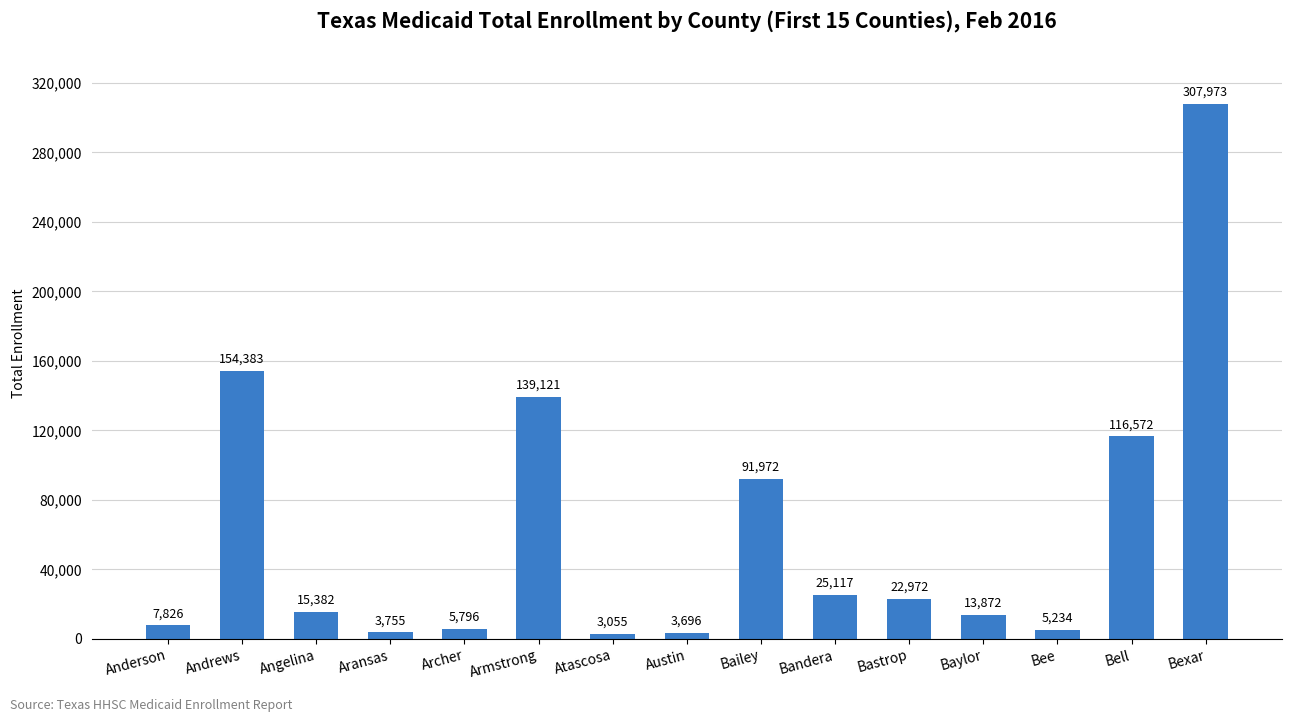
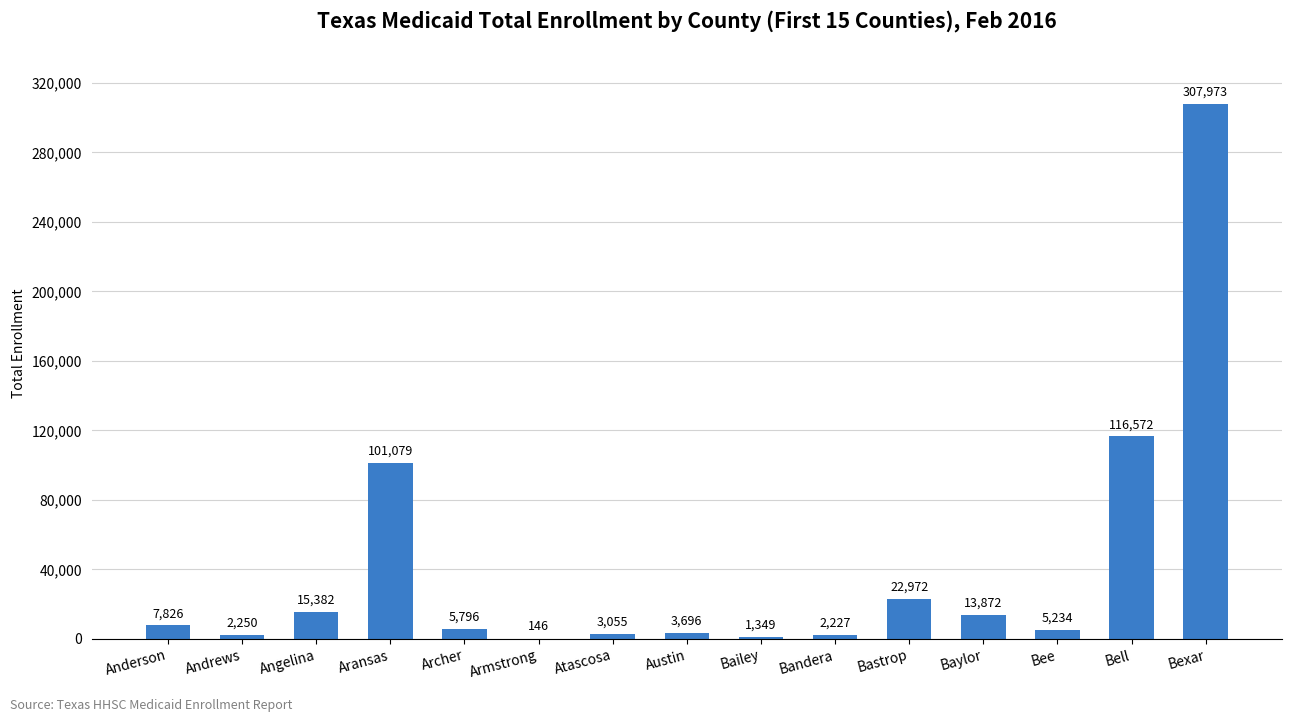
  {
    "Anderson": "7,826",
-   "Andrews": "154,383",
+   "Andrews": "2,250",
    "Angelina": "15,382",
-   "Aransas": "3,755",
+   "Aransas": "101,079",
    "Archer": "5,796",
-   "Armstrong": "139,121",
+   "Armstrong": "146",
    "Atascosa": "3,055",
    "Austin": "3,696",
-   "Bailey": "91,972",
-   "Bandera": "25,117",
+   "Bailey": "1,349",
+   "Bandera": "2,227",
    "Bastrop": "22,972",
    "Baylor": "13,872",
    "Bee": "5,234",
    "Bell": "116,572",
    "Bexar": "307,973"
  }
